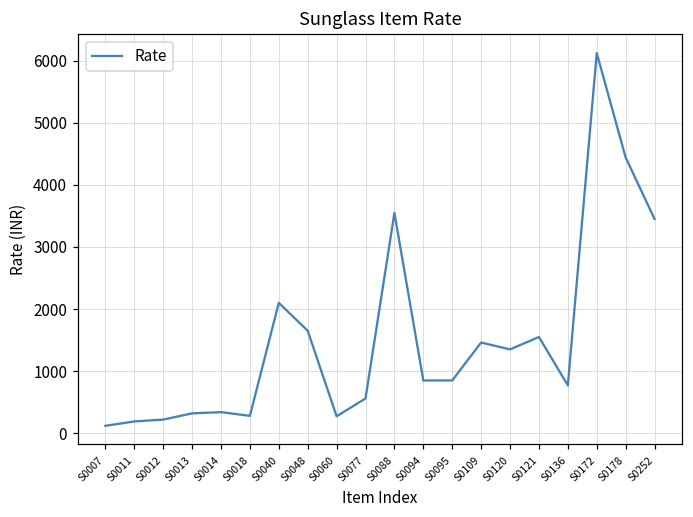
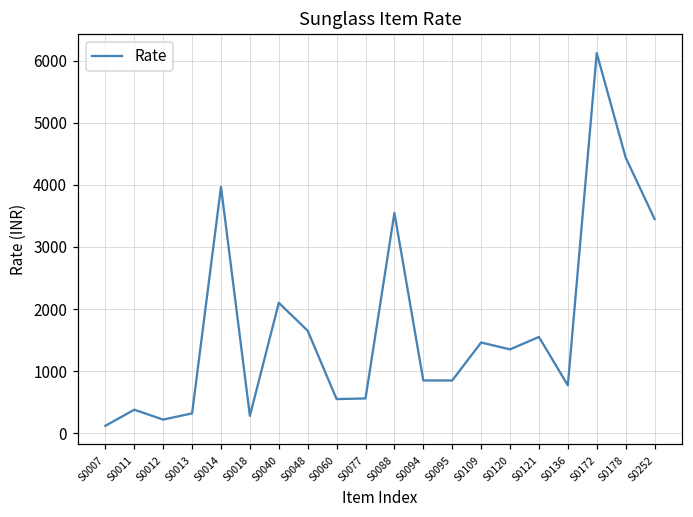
  {
    "S0007": 100,
-   "S0011": 200,
+   "S0011": 400,
    "S0012": 200,
    "S0013": 300,
-   "S0014": 300,
+   "S0014": 4000,
    "S0018": 300,
    "S0040": 2100,
    "S0048": 1700,
-   "S0060": 300,
+   "S0060": 600,
    "S0077": 600,
    "S0088": 3500,
    "S0094": 900,
    "S0095": 900,
    "S0109": 1500,
    "S0120": 1400,
    "S0121": 1600,
    "S0136": 800,
    "S0172": 6100,
    "S0178": 4400,
    "S0252": 3500
  }
